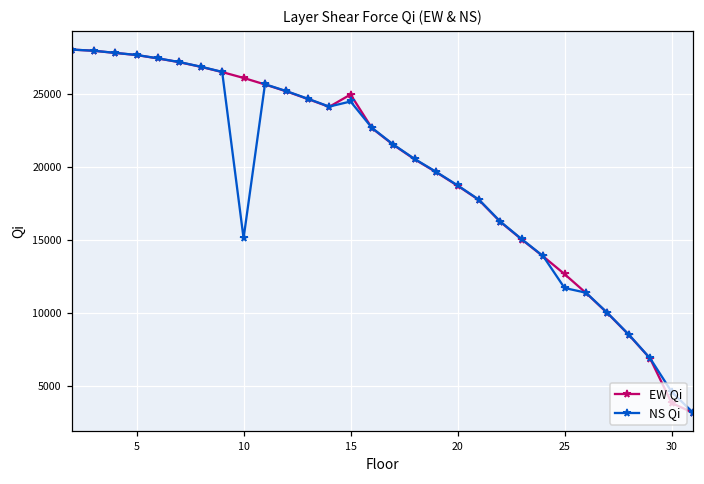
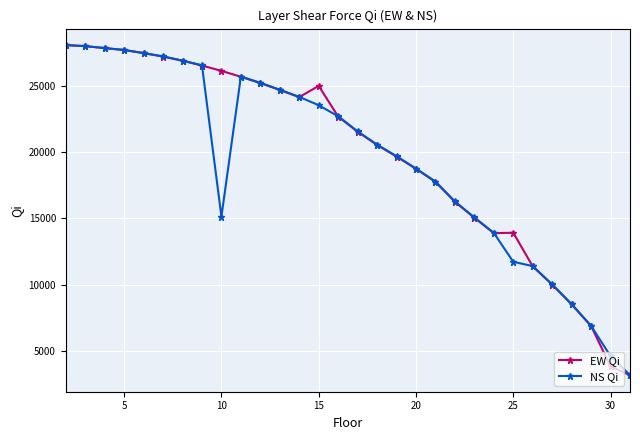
  {
    "EW Qi": {
      "10": 26100,
      "15": 25000,
-     "25": 12700
+     "25": 13900
    },
    "NS Qi": {
      "10": 15100,
-     "15": 24500,
+     "15": 23500,
      "25": 11700
    }
  }
